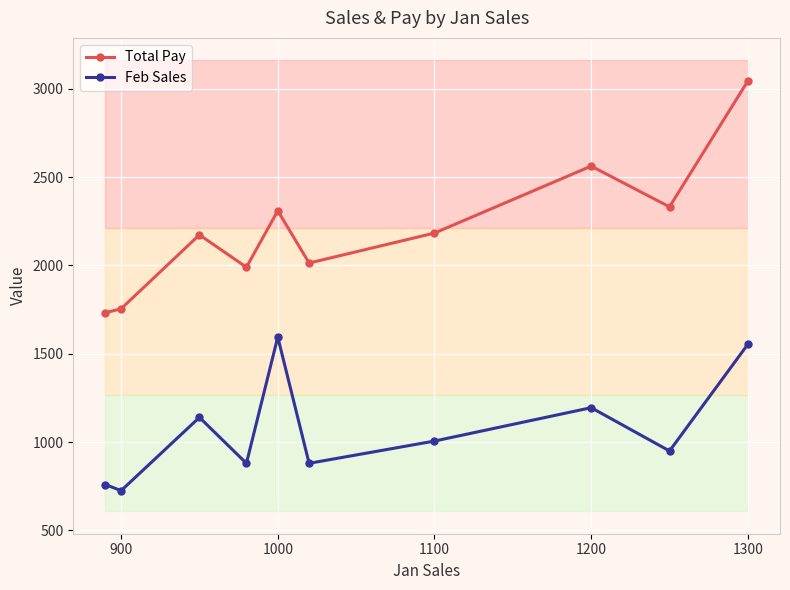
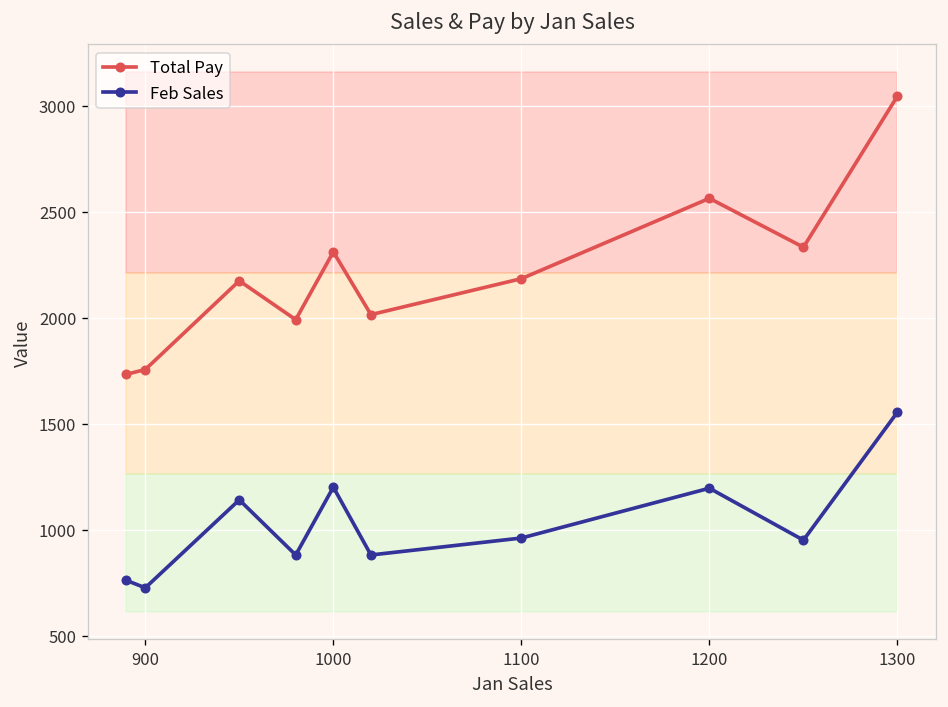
  {
    "Feb Sales": {
      "900": 730,
-     "1000": 1600,
-     "1100": 1010,
+     "1000": 1200,
+     "1100": 960,
      "1200": 1200,
      "1300": 1550
    }
  }
